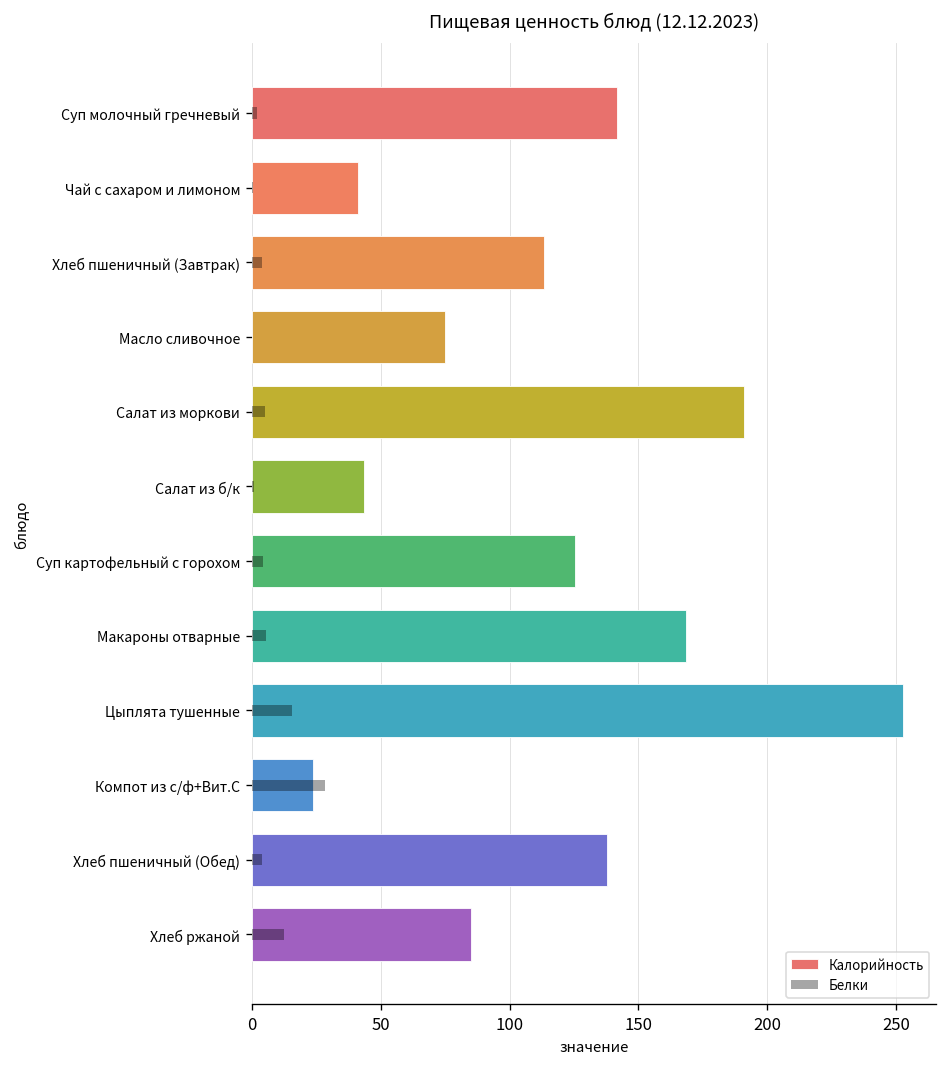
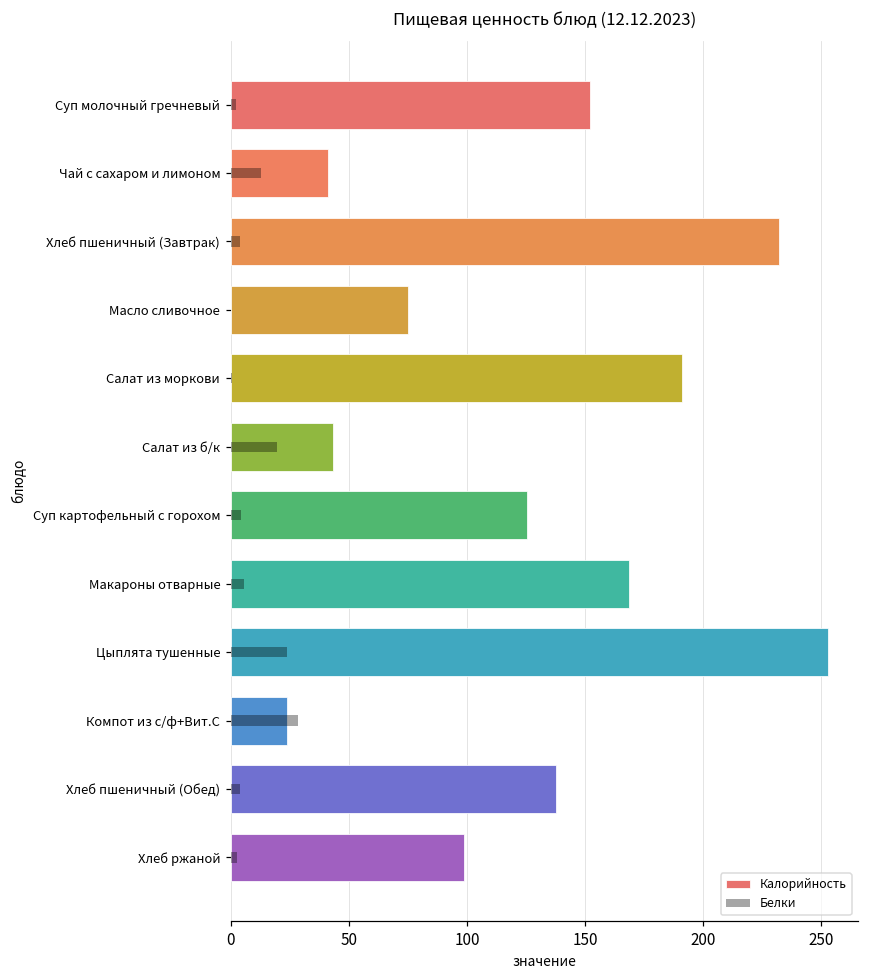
  {
    "Калорийность": {
-     "Суп молочный гречневый": 142,
+     "Суп молочный гречневый": 152,
      "Чай с сахаром и лимоном": 41,
-     "Хлеб пшеничный (Завтрак)": 113,
+     "Хлеб пшеничный (Завтрак)": 232,
      "Масло сливочное": 75,
      "Салат из моркови": 191,
      "Салат из б/к": 43,
      "Суп картофельный с горохом": 125,
      "Макароны отварные": 168,
      "Цыплята тушенные": 253,
      "Хлеб пшеничный (Обед)": 138,
-     "Хлеб ржаной": 85
+     "Хлеб ржаной": 99
    },
    "Белки": {
-     "Чай с сахаром и лимоном": 0,
+     "Чай с сахаром и лимоном": 13,
      "Масло сливочное": 0,
-     "Салат из моркови": 5,
-     "Салат из б/к": 1,
-     "Цыплята тушенные": 16,
+     "Салат из моркови": 0,
+     "Салат из б/к": 20,
+     "Цыплята тушенные": 24,
      "Компот из с/ф+Вит.С": 28,
-     "Хлеб ржаной": 12
+     "Хлеб ржаной": 3
    }
  }
